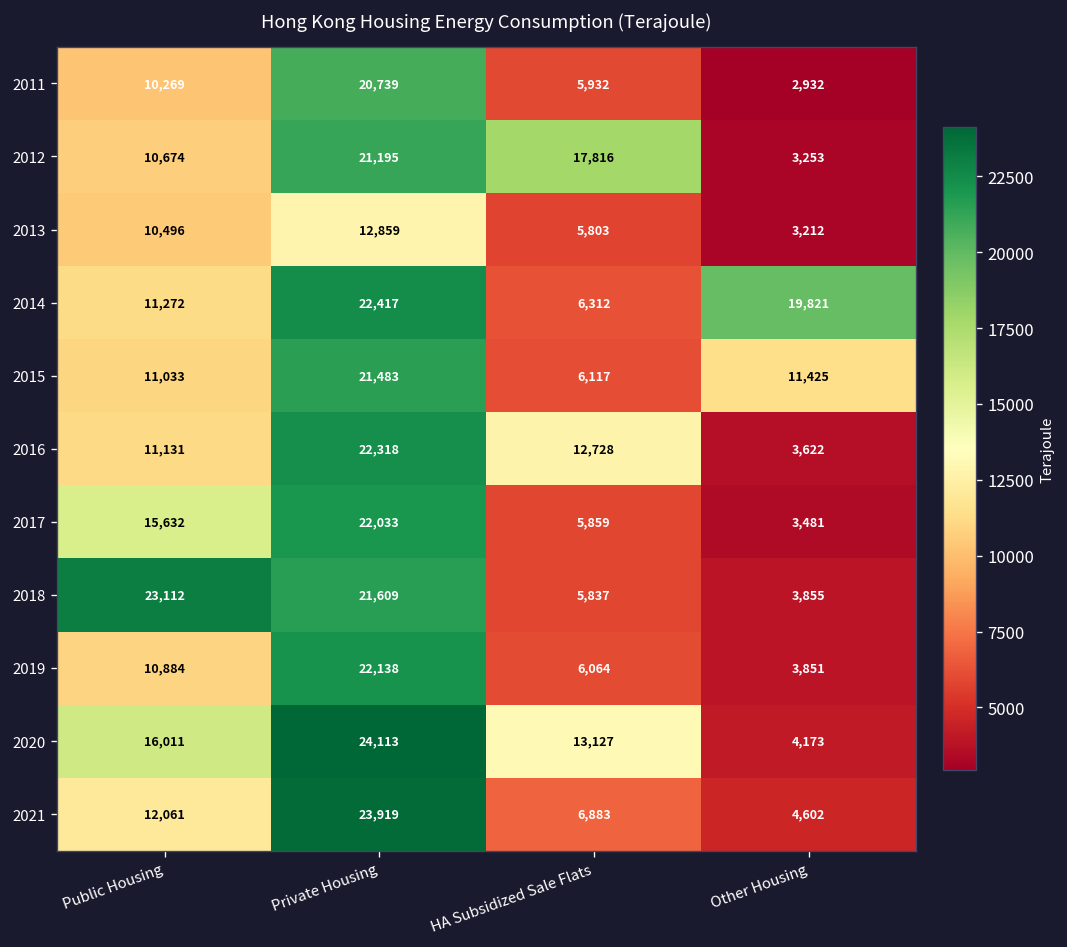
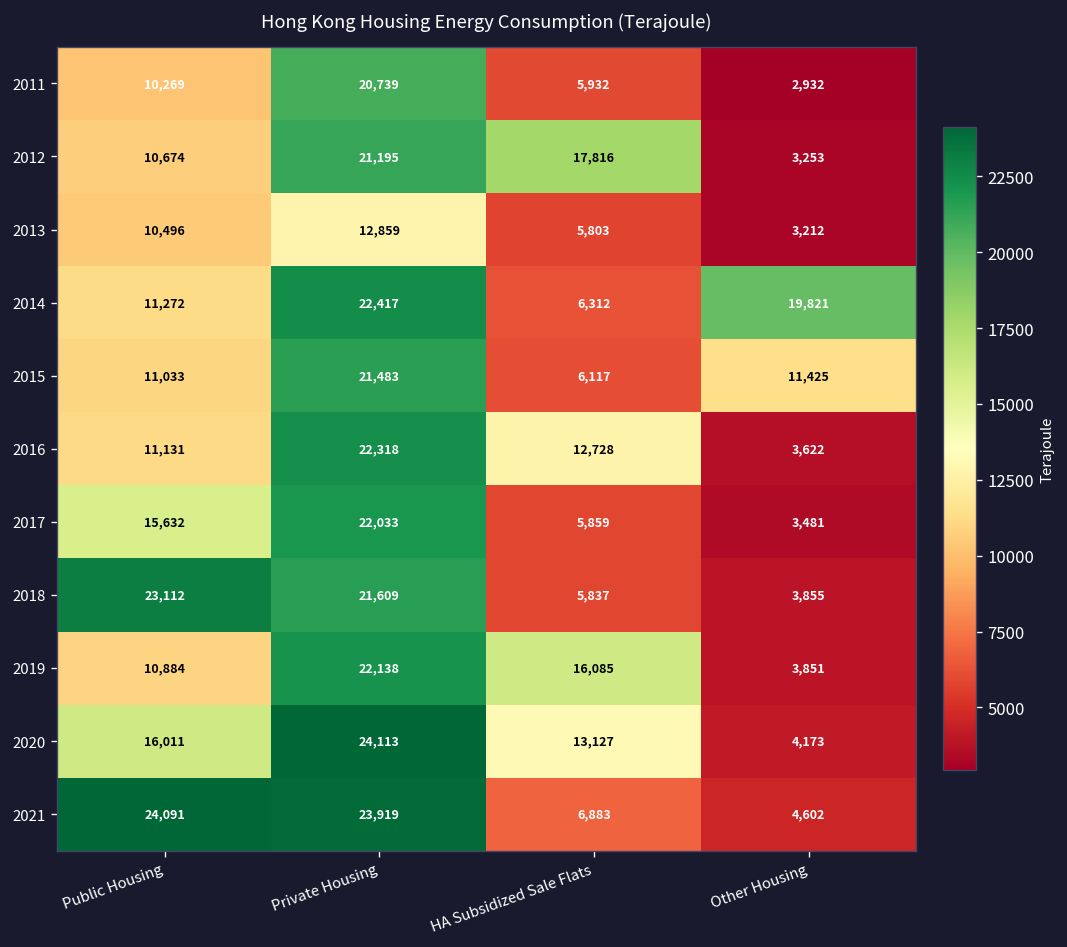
  {
    "2011": {
      "Public Housing": "10,269",
      "Private Housing": "20,739",
      "HA Subsidized Sale Flats": "5,932",
      "Other Housing": "2,932"
    },
    "2012": {
      "Public Housing": "10,674",
      "Private Housing": "21,195",
      "HA Subsidized Sale Flats": "17,816",
      "Other Housing": "3,253"
    },
    "2013": {
      "Public Housing": "10,496",
      "Private Housing": "12,859",
      "HA Subsidized Sale Flats": "5,803",
      "Other Housing": "3,212"
    },
    "2014": {
      "Public Housing": "11,272",
      "Private Housing": "22,417",
      "HA Subsidized Sale Flats": "6,312",
      "Other Housing": "19,821"
    },
    "2015": {
      "Public Housing": "11,033",
      "Private Housing": "21,483",
      "HA Subsidized Sale Flats": "6,117",
      "Other Housing": "11,425"
    },
    "2016": {
      "Public Housing": "11,131",
      "Private Housing": "22,318",
      "HA Subsidized Sale Flats": "12,728",
      "Other Housing": "3,622"
    },
    "2017": {
      "Public Housing": "15,632",
      "Private Housing": "22,033",
      "HA Subsidized Sale Flats": "5,859",
      "Other Housing": "3,481"
    },
    "2018": {
      "Public Housing": "23,112",
      "Private Housing": "21,609",
      "HA Subsidized Sale Flats": "5,837",
      "Other Housing": "3,855"
    },
    "2019": {
      "Public Housing": "10,884",
      "Private Housing": "22,138",
-     "HA Subsidized Sale Flats": "6,064",
+     "HA Subsidized Sale Flats": "16,085",
      "Other Housing": "3,851"
    },
    "2020": {
      "Public Housing": "16,011",
      "Private Housing": "24,113",
      "HA Subsidized Sale Flats": "13,127",
      "Other Housing": "4,173"
    },
    "2021": {
-     "Public Housing": "12,061",
+     "Public Housing": "24,091",
      "Private Housing": "23,919",
      "HA Subsidized Sale Flats": "6,883",
      "Other Housing": "4,602"
    }
  }
